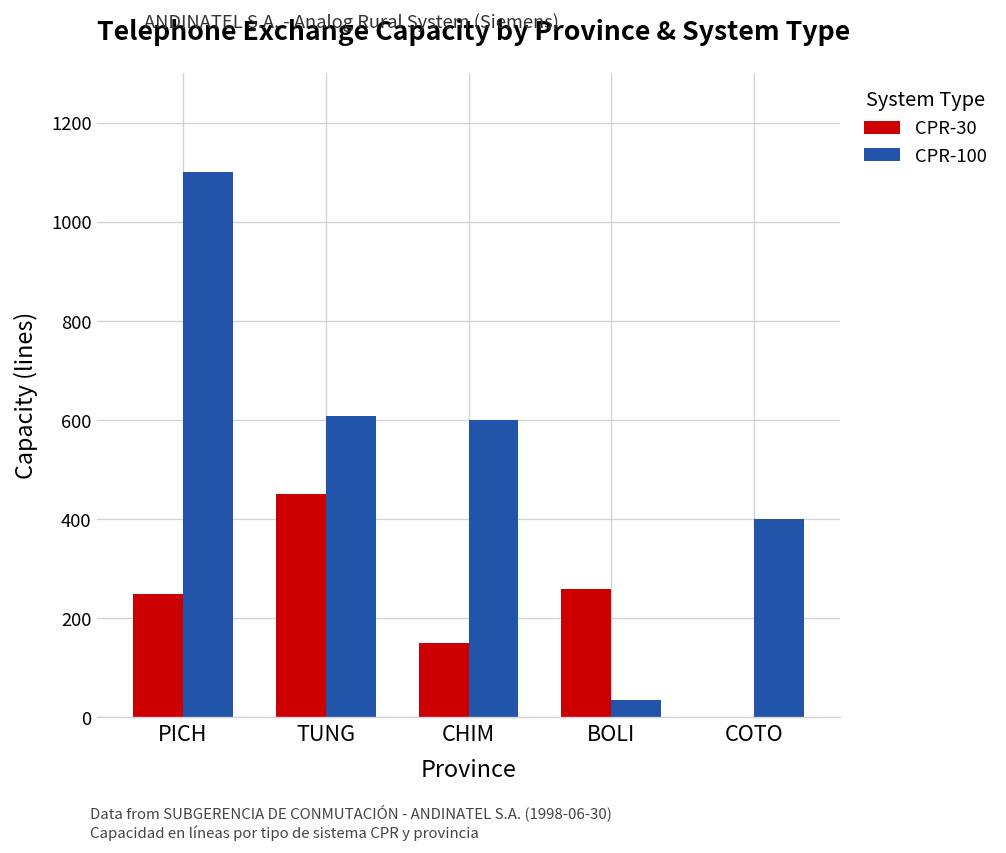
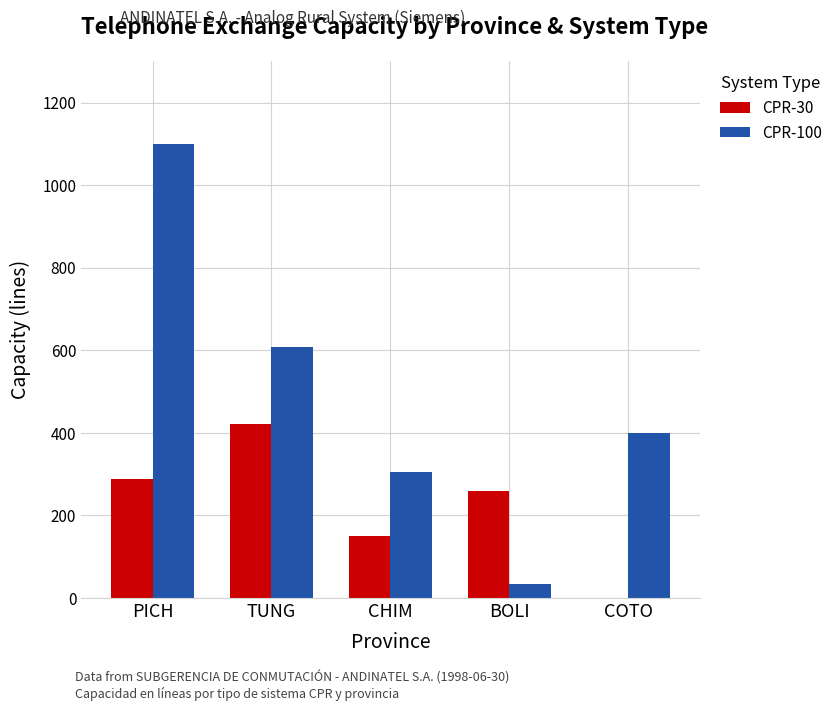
  {
    "CPR-30": {
-     "PICH": 250,
-     "TUNG": 450,
+     "PICH": 290,
+     "TUNG": 420,
      "CHIM": 150,
      "BOLI": 260,
      "COTO": 0
    },
    "CPR-100": {
      "PICH": 1100,
      "TUNG": 610,
-     "CHIM": 600,
+     "CHIM": 310,
      "BOLI": 40,
      "COTO": 400
    }
  }
